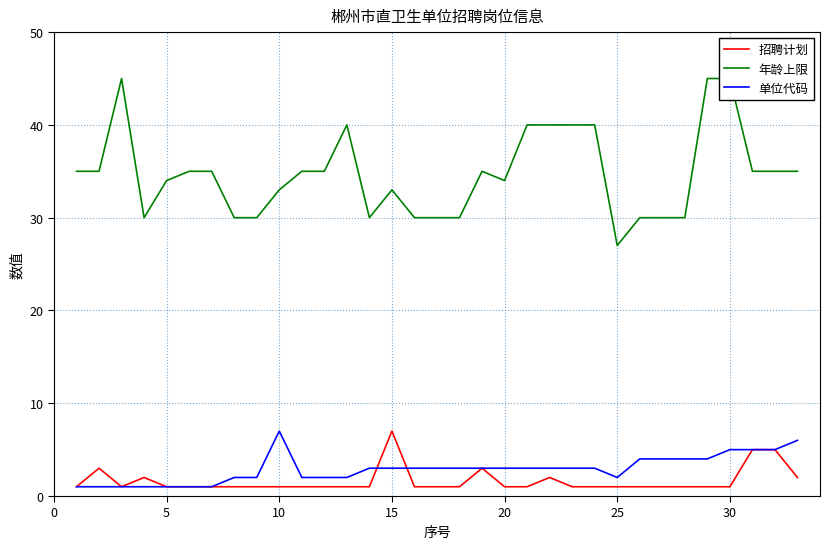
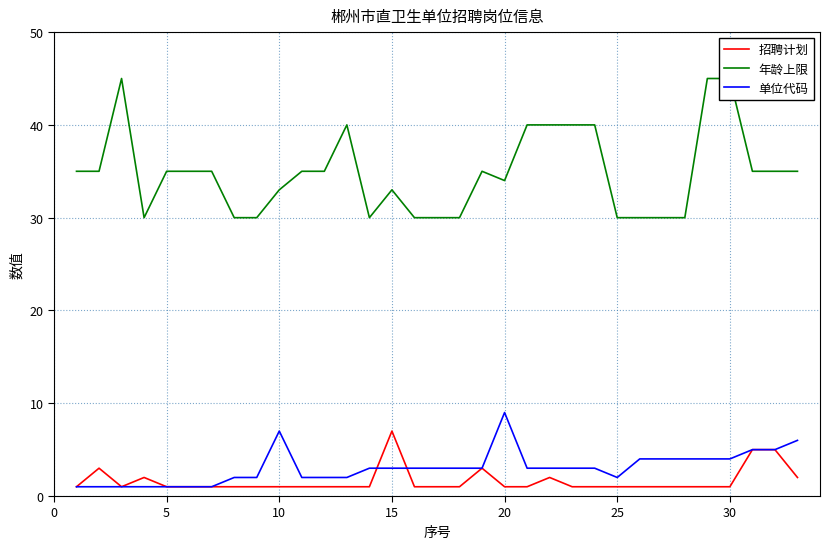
  {
    "招聘计划": {
      "10": 1,
      "15": 7,
      "20": 1,
      "25": 1,
      "30": 1
    },
    "年龄上限": {
-     "5": 34,
+     "5": 35,
      "10": 33,
      "15": 33,
      "20": 34,
-     "25": 27
+     "25": 30
    },
    "单位代码": {
      "10": 7,
      "15": 3,
-     "20": 3,
+     "20": 9,
      "25": 2,
-     "30": 5
+     "30": 4
    }
  }
